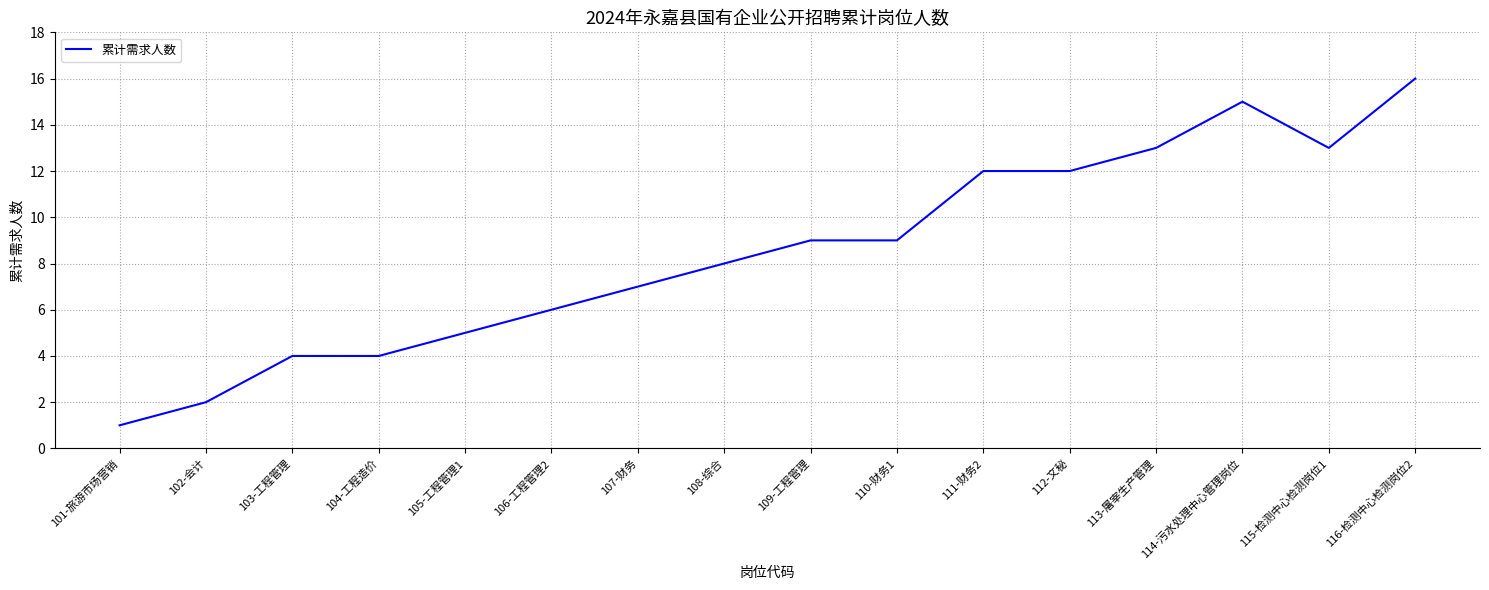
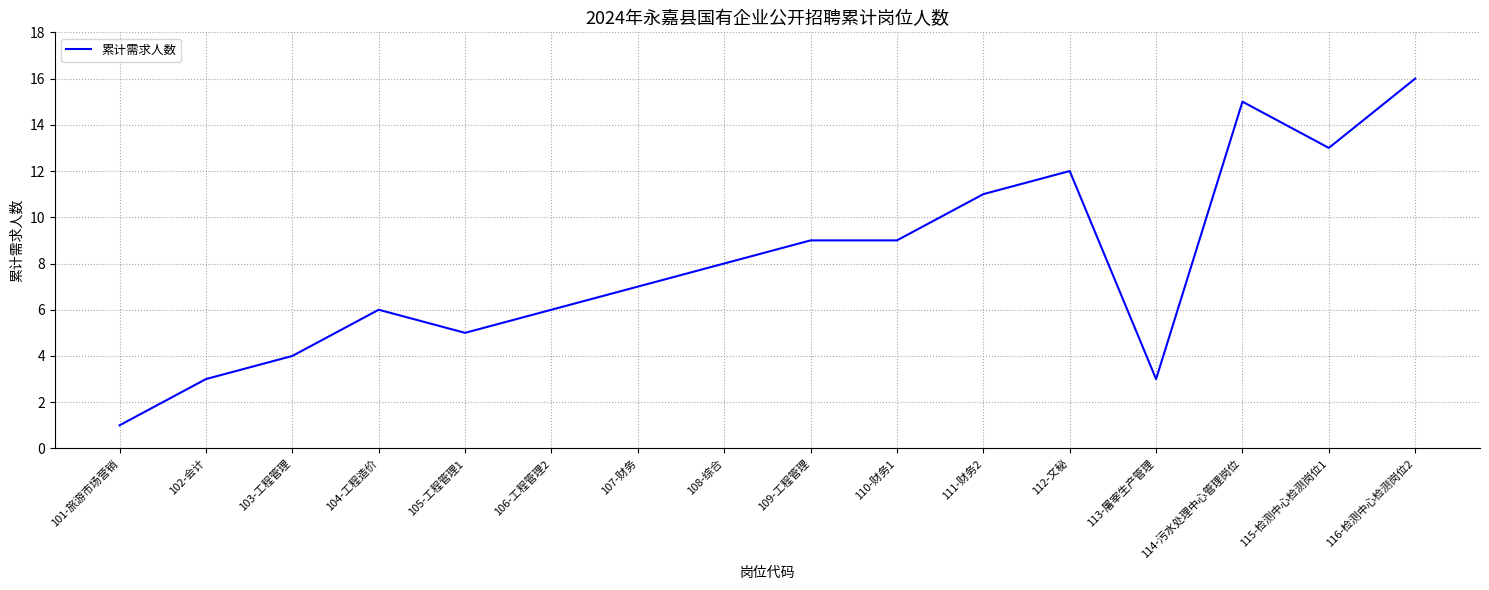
  {
    "101-旅游市场营销": 1,
-   "102-会计": 2,
+   "102-会计": 3,
    "103-工程管理": 4,
-   "104-工程造价": 4,
+   "104-工程造价": 6,
    "105-工程管理1": 5,
    "106-工程管理2": 6,
    "107-财务": 7,
    "108-综合": 8,
    "109-工程管理": 9,
    "110-财务1": 9,
-   "111-财务2": 12,
+   "111-财务2": 11,
    "112-文秘": 12,
-   "113-屠宰生产管理": 13,
+   "113-屠宰生产管理": 3,
    "114-污水处理中心管理岗位": 15,
    "115-检测中心检测岗位1": 13,
    "116-检测中心检测岗位2": 16
  }
